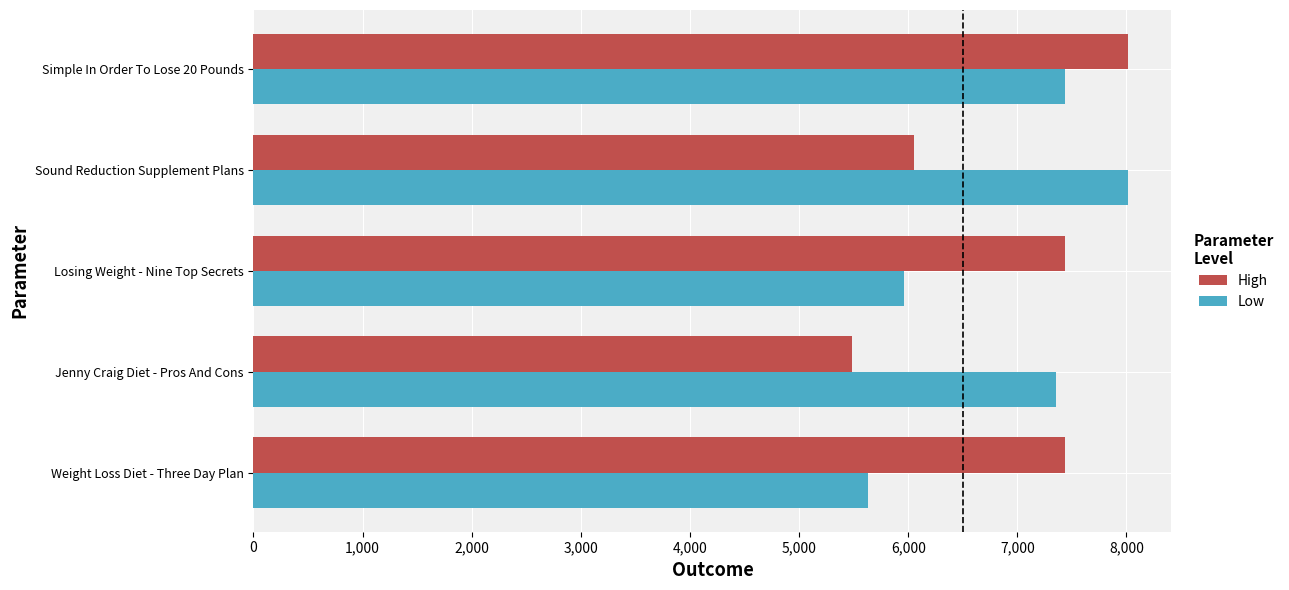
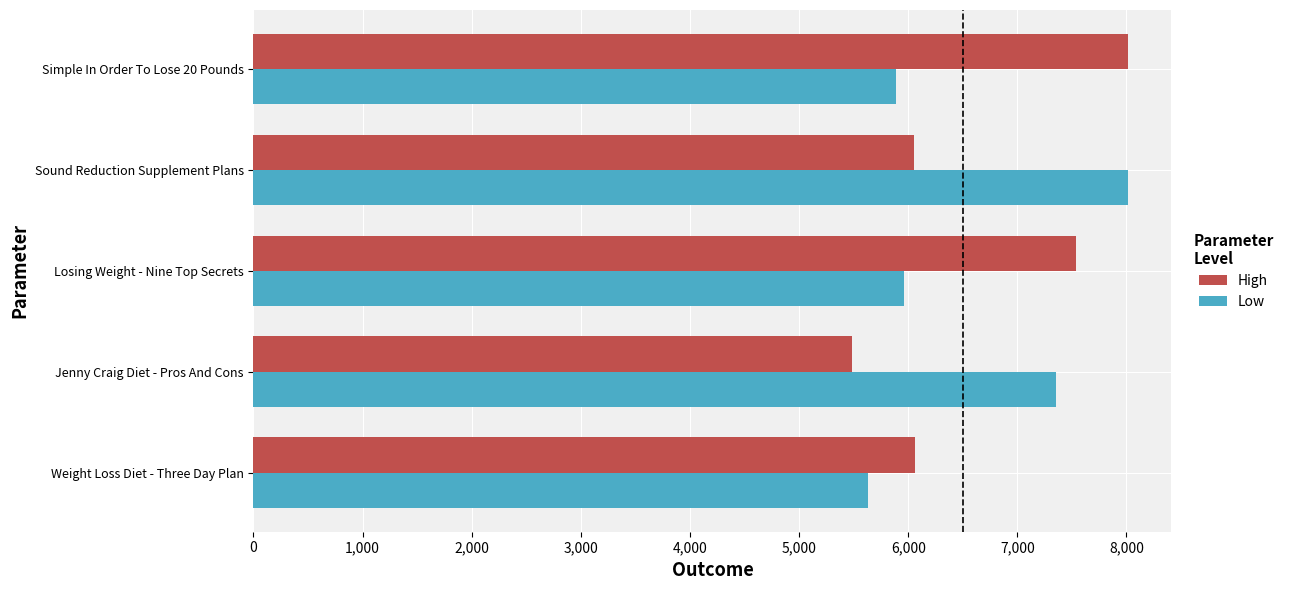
  {
    "High": {
      "Simple In Order To Lose 20 Pounds": "8,010",
      "Sound Reduction Supplement Plans": "6,050",
-     "Losing Weight - Nine Top Secrets": "7,440",
+     "Losing Weight - Nine Top Secrets": "7,540",
      "Jenny Craig Diet - Pros And Cons": "5,480",
-     "Weight Loss Diet - Three Day Plan": "7,430"
+     "Weight Loss Diet - Three Day Plan": "6,060"
    },
    "Low": {
-     "Simple In Order To Lose 20 Pounds": "7,440",
+     "Simple In Order To Lose 20 Pounds": "5,890",
      "Sound Reduction Supplement Plans": "8,010",
      "Losing Weight - Nine Top Secrets": "5,960",
      "Jenny Craig Diet - Pros And Cons": "7,350",
      "Weight Loss Diet - Three Day Plan": "5,630"
    }
  }
